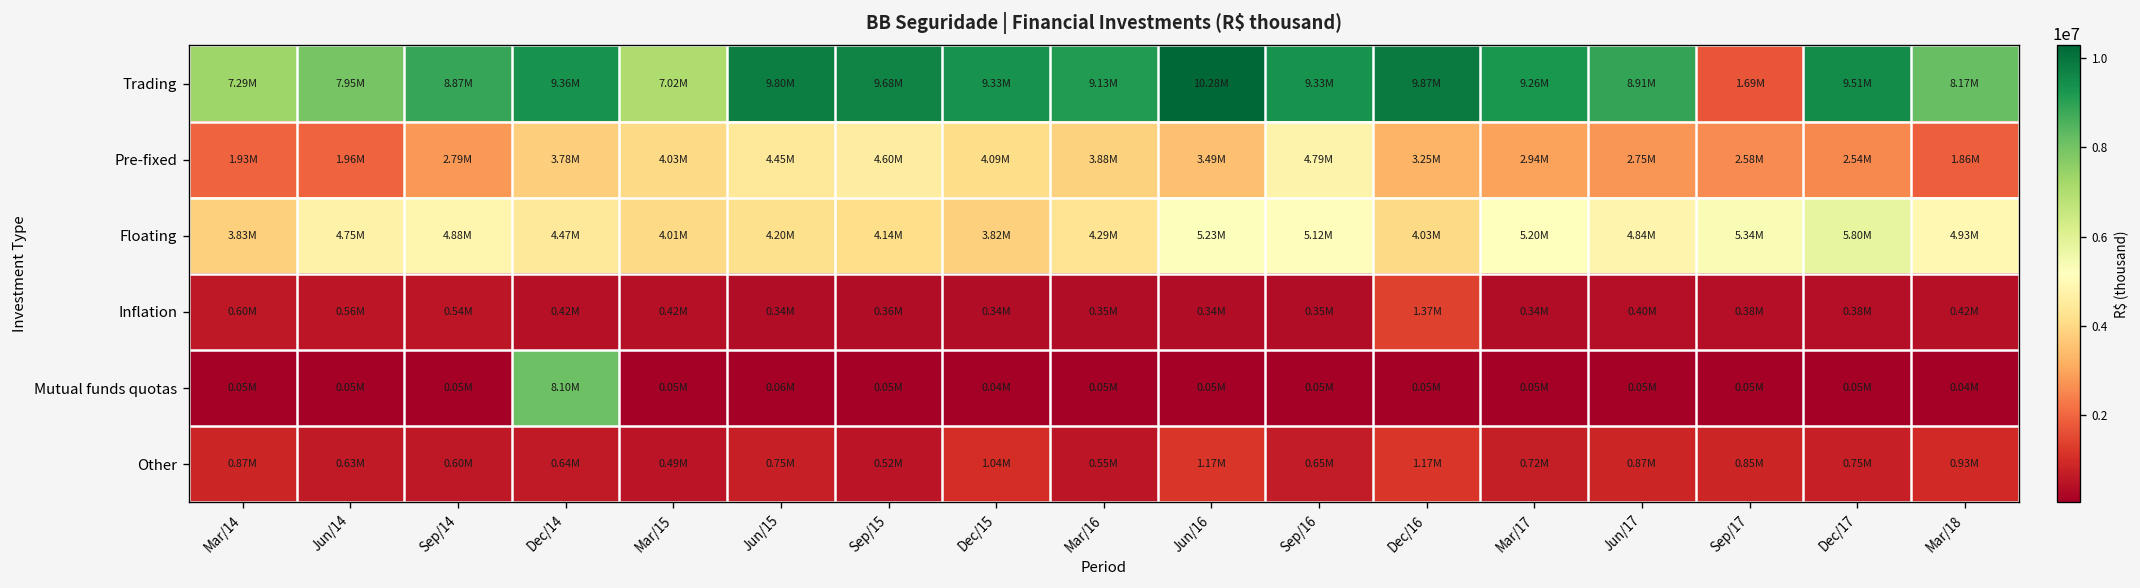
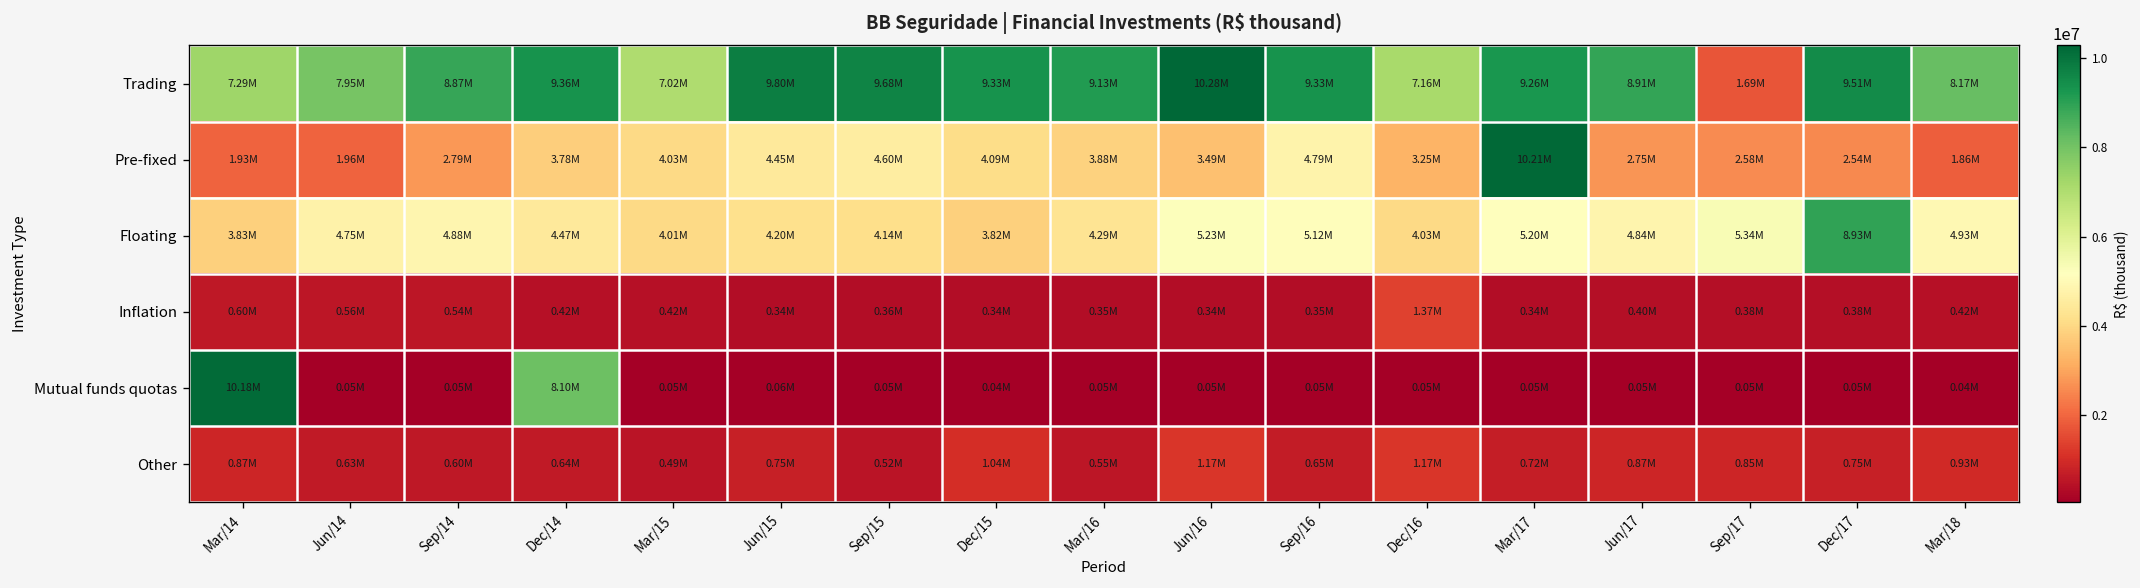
  {
    "Trading": {
      "Mar/14": "7.29M",
      "Jun/14": "7.95M",
      "Sep/14": "8.87M",
      "Dec/14": "9.36M",
      "Mar/15": "7.02M",
      "Jun/15": "9.80M",
      "Sep/15": "9.68M",
      "Dec/15": "9.33M",
      "Mar/16": "9.13M",
      "Jun/16": "10.28M",
      "Sep/16": "9.33M",
-     "Dec/16": "9.87M",
+     "Dec/16": "7.16M",
      "Mar/17": "9.26M",
      "Jun/17": "8.91M",
      "Sep/17": "1.69M",
      "Dec/17": "9.51M",
      "Mar/18": "8.17M"
    },
    "Pre-fixed": {
      "Mar/14": "1.93M",
      "Jun/14": "1.96M",
      "Sep/14": "2.79M",
      "Dec/14": "3.78M",
      "Mar/15": "4.03M",
      "Jun/15": "4.45M",
      "Sep/15": "4.60M",
      "Dec/15": "4.09M",
      "Mar/16": "3.88M",
      "Jun/16": "3.49M",
      "Sep/16": "4.79M",
      "Dec/16": "3.25M",
-     "Mar/17": "2.94M",
+     "Mar/17": "10.21M",
      "Jun/17": "2.75M",
      "Sep/17": "2.58M",
      "Dec/17": "2.54M",
      "Mar/18": "1.86M"
    },
    "Floating": {
      "Mar/14": "3.83M",
      "Jun/14": "4.75M",
      "Sep/14": "4.88M",
      "Dec/14": "4.47M",
      "Mar/15": "4.01M",
      "Jun/15": "4.20M",
      "Sep/15": "4.14M",
      "Dec/15": "3.82M",
      "Mar/16": "4.29M",
      "Jun/16": "5.23M",
      "Sep/16": "5.12M",
      "Dec/16": "4.03M",
      "Mar/17": "5.20M",
      "Jun/17": "4.84M",
      "Sep/17": "5.34M",
-     "Dec/17": "5.80M",
+     "Dec/17": "8.93M",
      "Mar/18": "4.93M"
    },
    "Inflation": {
      "Mar/14": "0.60M",
      "Jun/14": "0.56M",
      "Sep/14": "0.54M",
      "Dec/14": "0.42M",
      "Mar/15": "0.42M",
      "Jun/15": "0.34M",
      "Sep/15": "0.36M",
      "Dec/15": "0.34M",
      "Mar/16": "0.35M",
      "Jun/16": "0.34M",
      "Sep/16": "0.35M",
      "Dec/16": "1.37M",
      "Mar/17": "0.34M",
      "Jun/17": "0.40M",
      "Sep/17": "0.38M",
      "Dec/17": "0.38M",
      "Mar/18": "0.42M"
    },
    "Mutual funds quotas": {
-     "Mar/14": "0.05M",
+     "Mar/14": "10.18M",
      "Jun/14": "0.05M",
      "Sep/14": "0.05M",
      "Dec/14": "8.10M",
      "Mar/15": "0.05M",
      "Jun/15": "0.06M",
      "Sep/15": "0.05M",
      "Dec/15": "0.04M",
      "Mar/16": "0.05M",
      "Jun/16": "0.05M",
      "Sep/16": "0.05M",
      "Dec/16": "0.05M",
      "Mar/17": "0.05M",
      "Jun/17": "0.05M",
      "Sep/17": "0.05M",
      "Dec/17": "0.05M",
      "Mar/18": "0.04M"
    },
    "Other": {
      "Mar/14": "0.87M",
      "Jun/14": "0.63M",
      "Sep/14": "0.60M",
      "Dec/14": "0.64M",
      "Mar/15": "0.49M",
      "Jun/15": "0.75M",
      "Sep/15": "0.52M",
      "Dec/15": "1.04M",
      "Mar/16": "0.55M",
      "Jun/16": "1.17M",
      "Sep/16": "0.65M",
      "Dec/16": "1.17M",
      "Mar/17": "0.72M",
      "Jun/17": "0.87M",
      "Sep/17": "0.85M",
      "Dec/17": "0.75M",
      "Mar/18": "0.93M"
    }
  }
